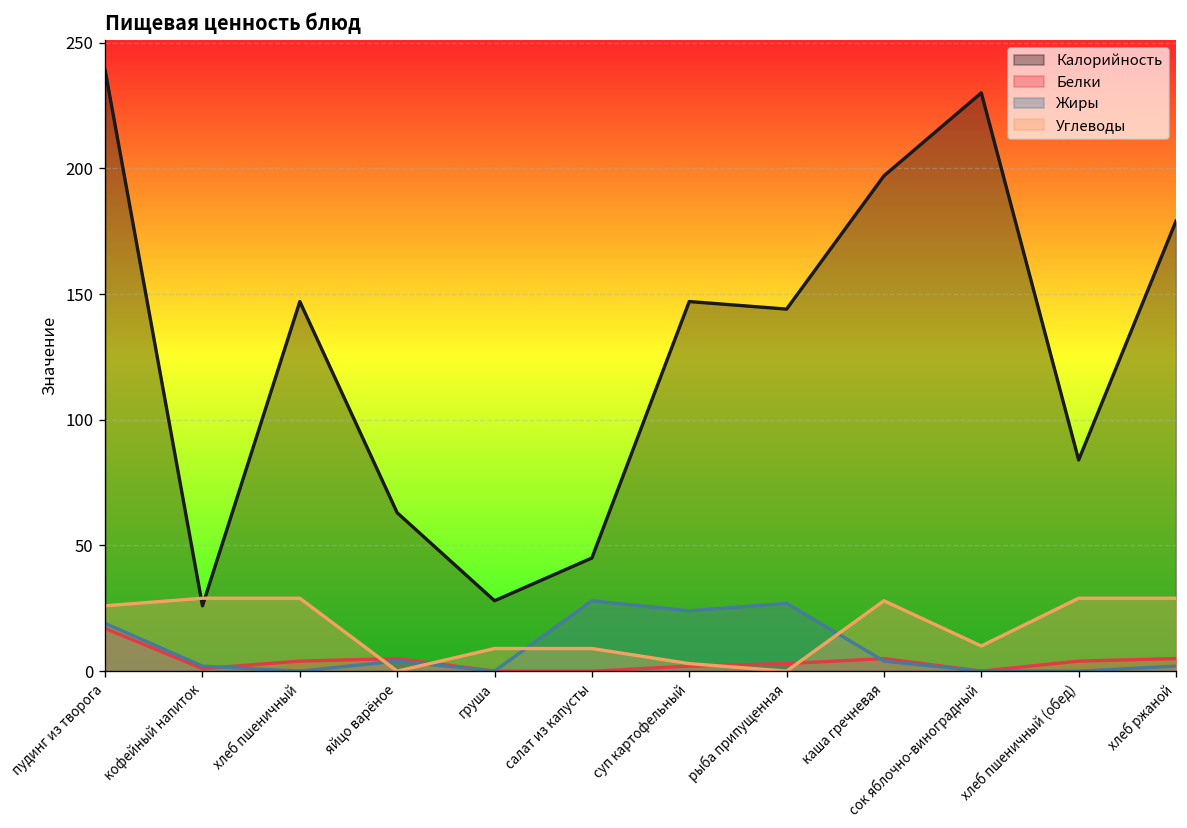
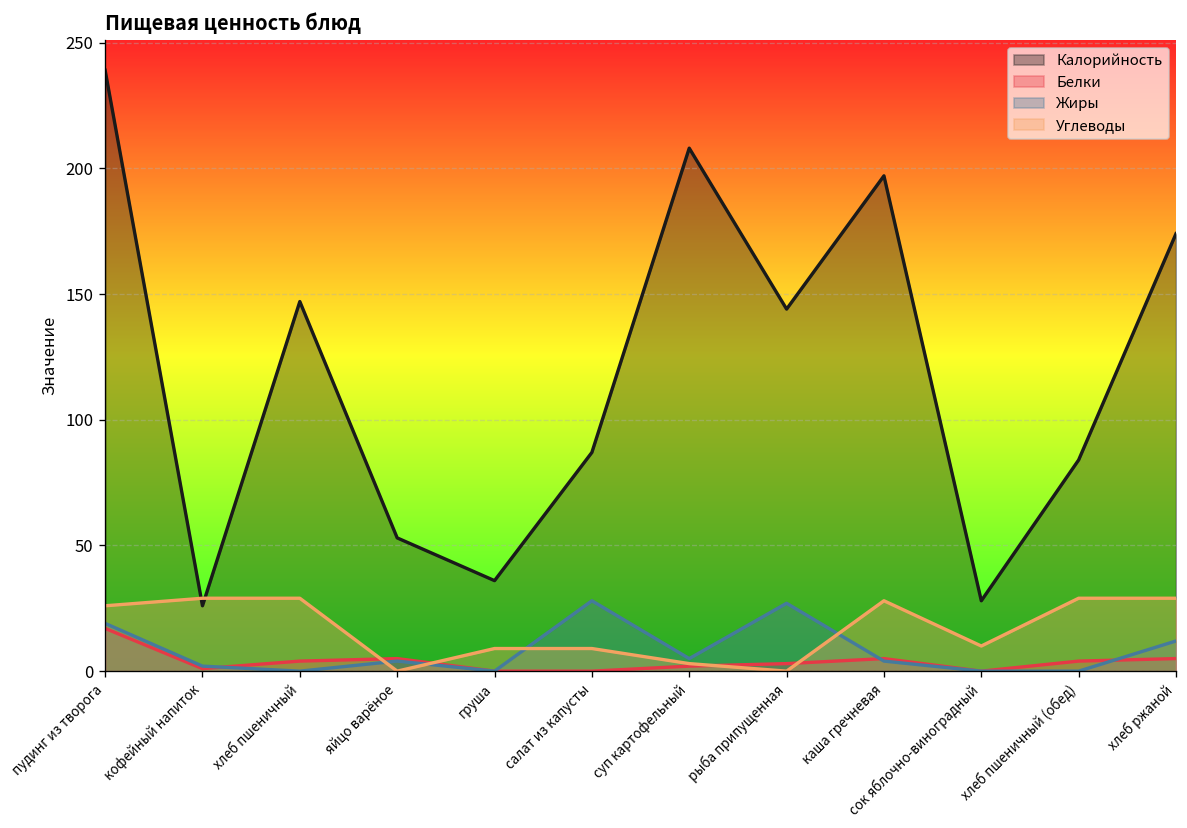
  {
    "Калорийность": {
      "пудинг из творога": 239,
      "кофейный напиток": 26,
      "хлеб пшеничный": 147,
-     "яйцо варёное": 63,
-     "груша": 28,
-     "салат из капусты": 45,
-     "суп картофельный": 147,
+     "яйцо варёное": 53,
+     "груша": 36,
+     "салат из капусты": 87,
+     "суп картофельный": 208,
      "рыба припущенная": 144,
      "каша гречневая": 197,
-     "сок яблочно-виноградный": 230,
+     "сок яблочно-виноградный": 28,
      "хлеб пшеничный (обед)": 84,
-     "хлеб ржаной": 179
+     "хлеб ржаной": 174
    },
    "Жиры": {
      "пудинг из творога": 19,
      "хлеб пшеничный": 0,
      "салат из капусты": 28,
-     "суп картофельный": 24,
+     "суп картофельный": 5,
      "рыба припущенная": 27,
      "хлеб пшеничный (обед)": 0,
-     "хлеб ржаной": 2
+     "хлеб ржаной": 12
    }
  }
